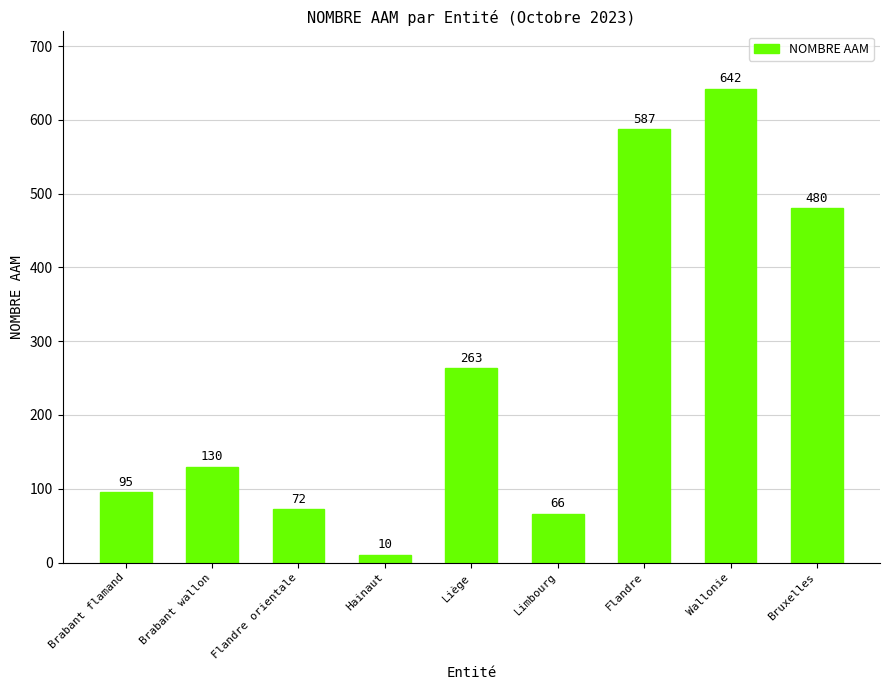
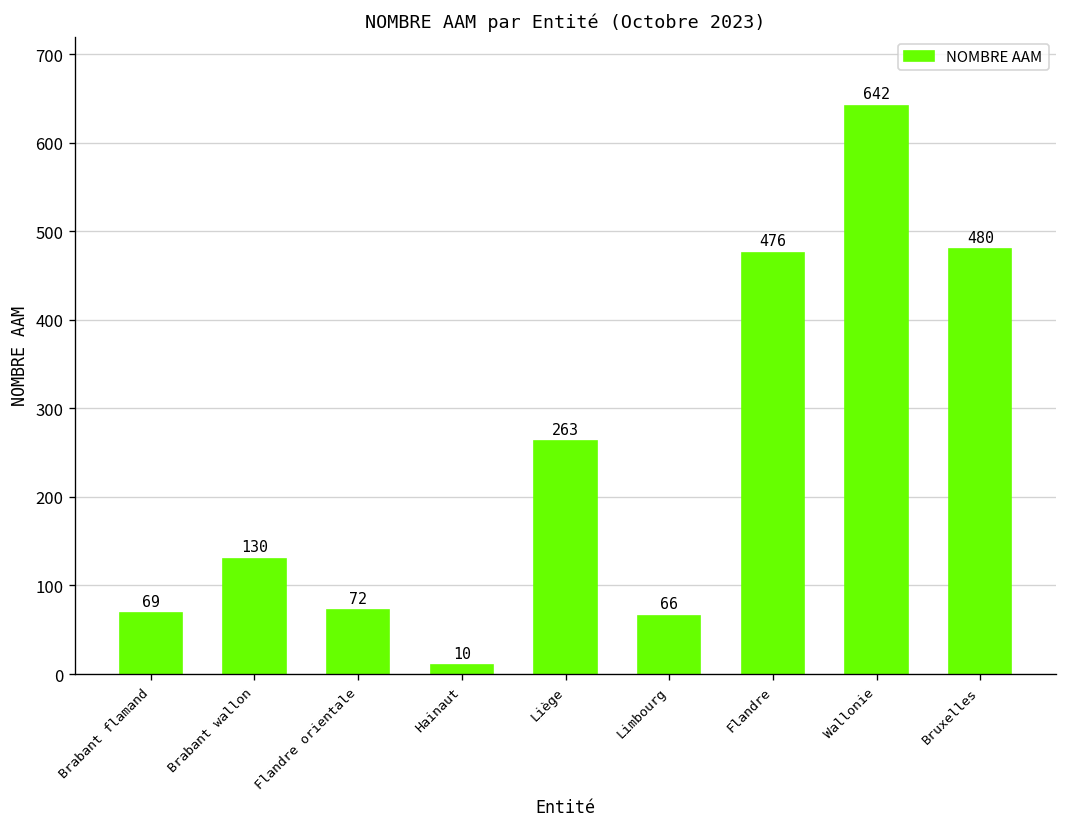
  {
-   "Brabant flamand": 95,
+   "Brabant flamand": 69,
    "Brabant wallon": 130,
    "Flandre orientale": 72,
    "Hainaut": 10,
    "Liège": 263,
    "Limbourg": 66,
-   "Flandre": 587,
+   "Flandre": 476,
    "Wallonie": 642,
    "Bruxelles": 480
  }
